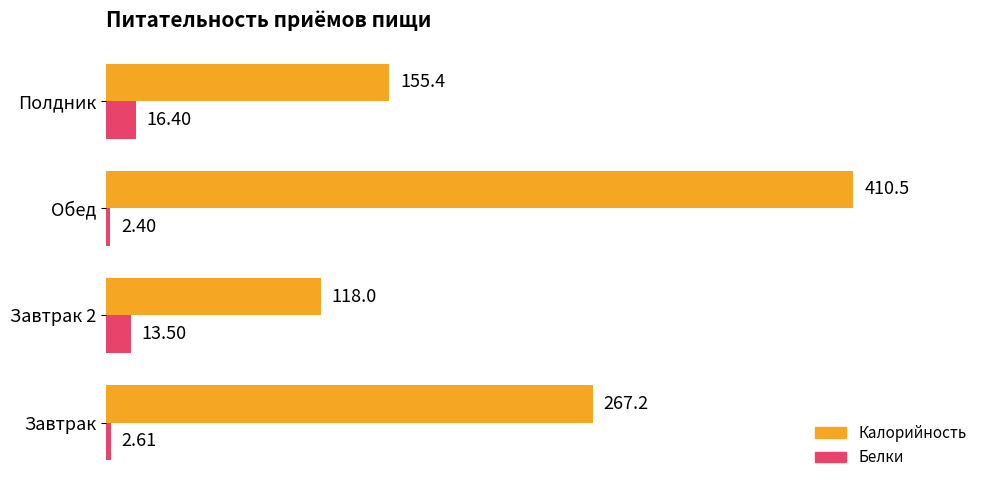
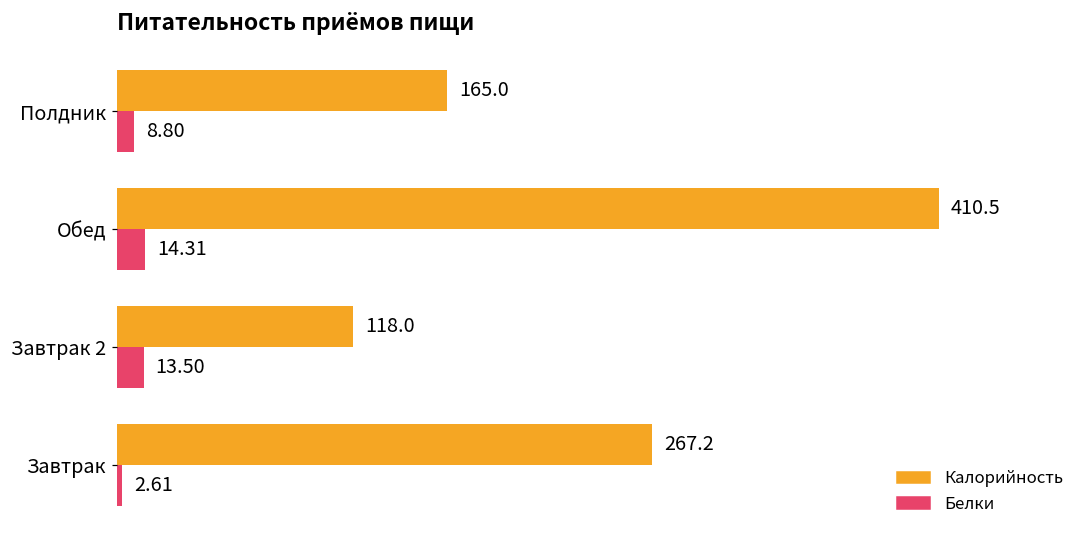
  {
    "Калорийность": {
-     "Полдник": 155.4,
+     "Полдник": 165.0,
      "Обед": 410.5,
      "Завтрак 2": 118.0,
      "Завтрак": 267.2
    },
    "Белки": {
-     "Полдник": 16.40,
-     "Обед": 2.40,
+     "Полдник": 8.80,
+     "Обед": 14.31,
      "Завтрак 2": 13.50,
      "Завтрак": 2.61
    }
  }
